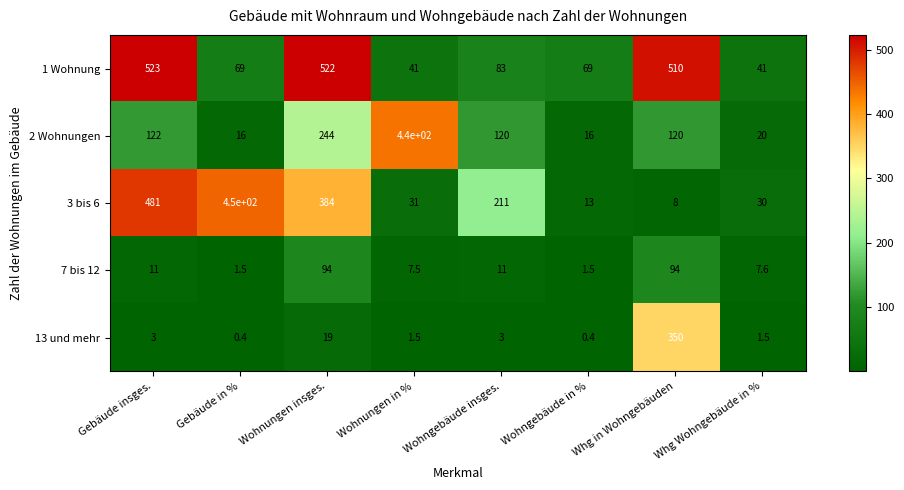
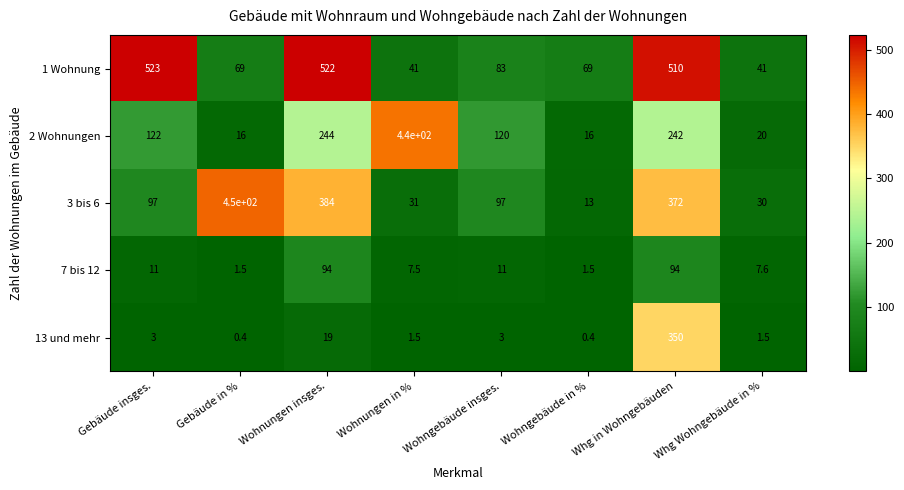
  {
    "1 Wohnung": {
      "Gebäude insges.": "523",
      "Gebäude in %": "69",
      "Wohnungen insges.": "522",
      "Wohnungen in %": "41",
      "Wohngebäude insges.": "83",
      "Wohngebäude in %": "69",
      "Whg in Wohngebäuden": "510",
      "Whg Wohngebäude in %": "41"
    },
    "2 Wohnungen": {
      "Gebäude insges.": "122",
      "Gebäude in %": "16",
      "Wohnungen insges.": "244",
      "Wohnungen in %": "4.4e+02",
      "Wohngebäude insges.": "120",
      "Wohngebäude in %": "16",
-     "Whg in Wohngebäuden": "120",
+     "Whg in Wohngebäuden": "242",
      "Whg Wohngebäude in %": "20"
    },
    "3 bis 6": {
-     "Gebäude insges.": "481",
+     "Gebäude insges.": "97",
      "Gebäude in %": "4.5e+02",
      "Wohnungen insges.": "384",
      "Wohnungen in %": "31",
-     "Wohngebäude insges.": "211",
+     "Wohngebäude insges.": "97",
      "Wohngebäude in %": "13",
-     "Whg in Wohngebäuden": "8",
+     "Whg in Wohngebäuden": "372",
      "Whg Wohngebäude in %": "30"
    },
    "7 bis 12": {
      "Gebäude insges.": "11",
      "Gebäude in %": "1.5",
      "Wohnungen insges.": "94",
      "Wohnungen in %": "7.5",
      "Wohngebäude insges.": "11",
      "Wohngebäude in %": "1.5",
      "Whg in Wohngebäuden": "94",
      "Whg Wohngebäude in %": "7.6"
    },
    "13 und mehr": {
      "Gebäude insges.": "3",
      "Gebäude in %": "0.4",
      "Wohnungen insges.": "19",
      "Wohnungen in %": "1.5",
      "Wohngebäude insges.": "3",
      "Wohngebäude in %": "0.4",
      "Whg in Wohngebäuden": "350",
      "Whg Wohngebäude in %": "1.5"
    }
  }
